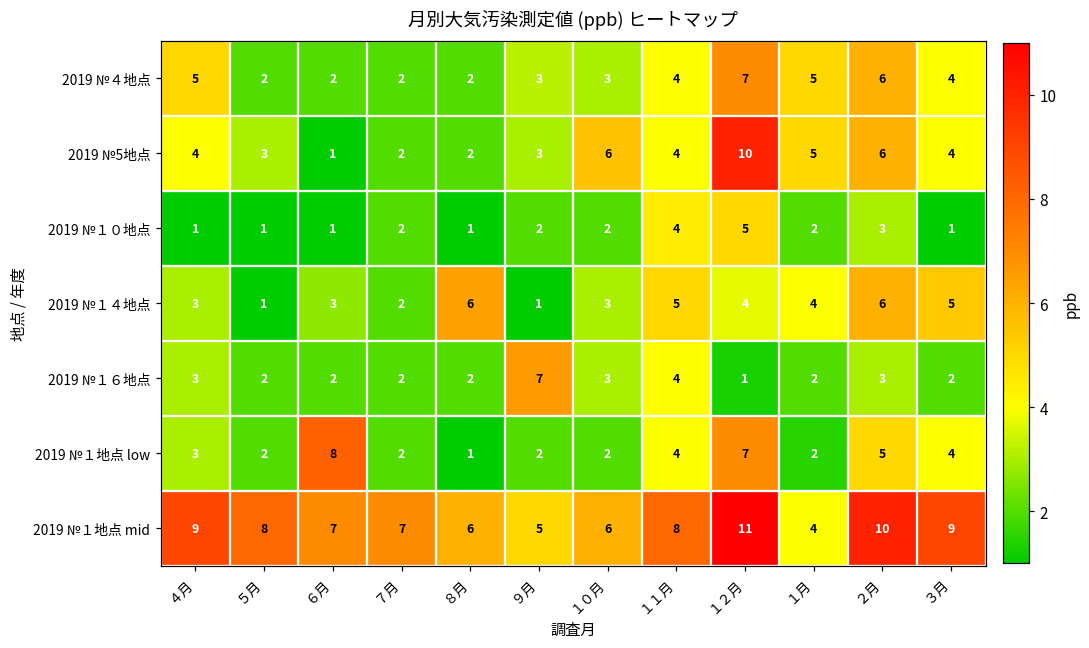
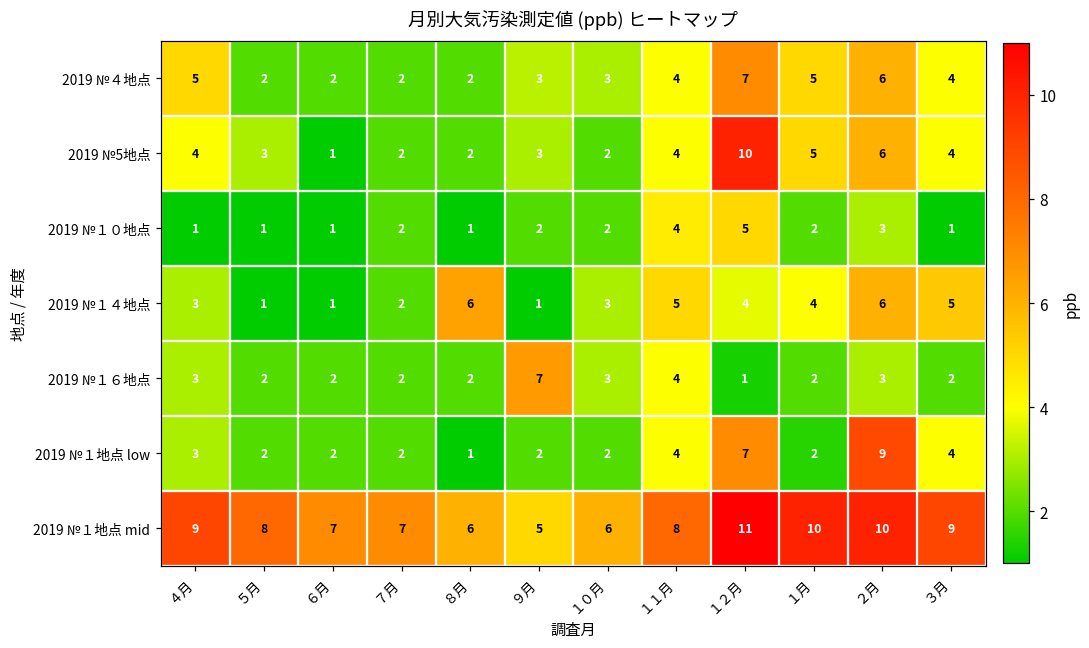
  {
    "2019 №４地点": {
      "４月": 5,
      "５月": 2,
      "６月": 2,
      "７月": 2,
      "８月": 2,
      "９月": 3,
      "１０月": 3,
      "１１月": 4,
      "１２月": 7,
      "１月": 5,
      "２月": 6,
      "３月": 4
    },
    "2019 №5地点": {
      "４月": 4,
      "５月": 3,
      "６月": 1,
      "７月": 2,
      "８月": 2,
      "９月": 3,
-     "１０月": 6,
+     "１０月": 2,
      "１１月": 4,
      "１２月": 10,
      "１月": 5,
      "２月": 6,
      "３月": 4
    },
    "2019 №１０地点": {
      "４月": 1,
      "５月": 1,
      "６月": 1,
      "７月": 2,
      "８月": 1,
      "９月": 2,
      "１０月": 2,
      "１１月": 4,
      "１２月": 5,
      "１月": 2,
      "２月": 3,
      "３月": 1
    },
    "2019 №１４地点": {
      "４月": 3,
      "５月": 1,
-     "６月": 3,
+     "６月": 1,
      "７月": 2,
      "８月": 6,
      "９月": 1,
      "１０月": 3,
      "１１月": 5,
      "１２月": 4,
      "１月": 4,
      "２月": 6,
      "３月": 5
    },
    "2019 №１６地点": {
      "４月": 3,
      "５月": 2,
      "６月": 2,
      "７月": 2,
      "８月": 2,
      "９月": 7,
      "１０月": 3,
      "１１月": 4,
      "１２月": 1,
      "１月": 2,
      "２月": 3,
      "３月": 2
    },
    "2019 №１地点 low": {
      "４月": 3,
      "５月": 2,
-     "６月": 8,
+     "６月": 2,
      "７月": 2,
      "８月": 1,
      "９月": 2,
      "１０月": 2,
      "１１月": 4,
      "１２月": 7,
      "１月": 2,
-     "２月": 5,
+     "２月": 9,
      "３月": 4
    },
    "2019 №１地点 mid": {
      "４月": 9,
      "５月": 8,
      "６月": 7,
      "７月": 7,
      "８月": 6,
      "９月": 5,
      "１０月": 6,
      "１１月": 8,
      "１２月": 11,
-     "１月": 4,
+     "１月": 10,
      "２月": 10,
      "３月": 9
    }
  }
